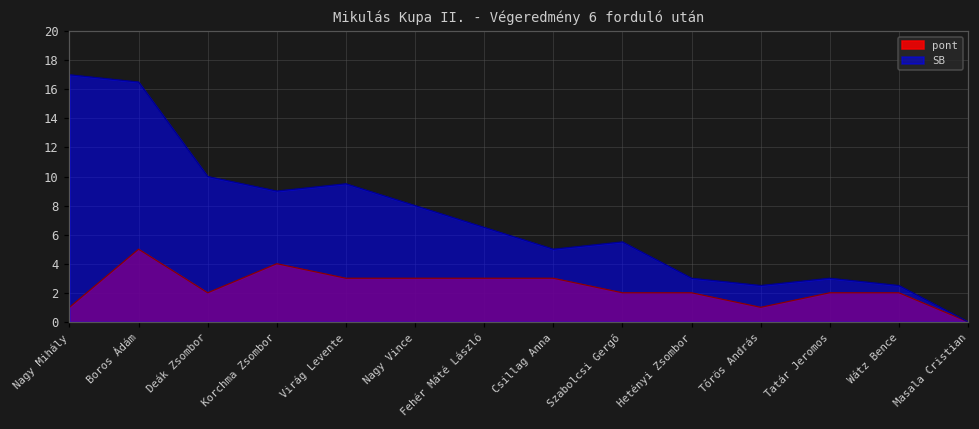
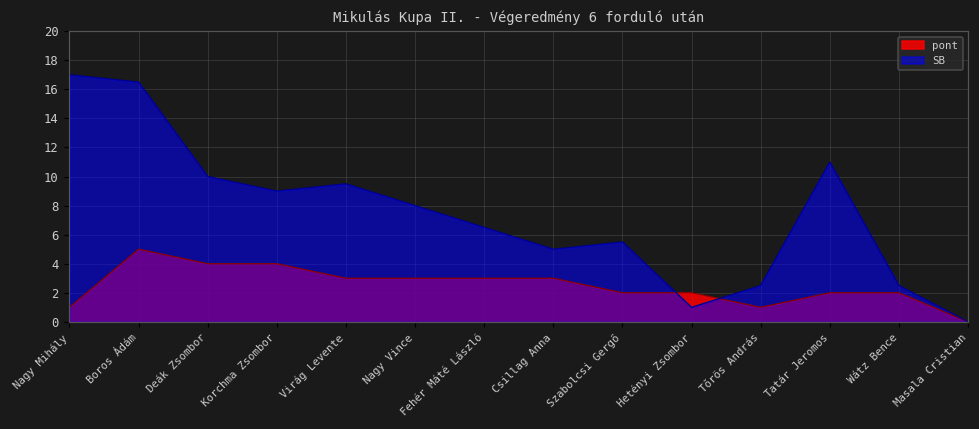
  {
    "pont": {
      "Nagy Mihály": 1,
      "Boros Ádám": 5,
-     "Deák Zsombor": 2,
+     "Deák Zsombor": 4,
      "Korchma Zsombor": 4,
      "Virág Levente": 3,
      "Nagy Vince": 3,
      "Fehér Máté László": 3,
      "Csillag Anna": 3,
      "Szabolcsi Gergő": 2,
      "Hetényi Zsombor": 2,
      "Tőrös András": 1,
      "Tatár Jeromos": 2,
      "Wátz Bence": 2
    },
    "SB": {
      "Nagy Mihály": 17,
      "Boros Ádám": 16.5,
      "Deák Zsombor": 10,
      "Korchma Zsombor": 9,
      "Virág Levente": 9.5,
      "Nagy Vince": 8,
      "Fehér Máté László": 6.5,
      "Csillag Anna": 5,
      "Szabolcsi Gergő": 5.5,
-     "Hetényi Zsombor": 3,
+     "Hetényi Zsombor": 1,
      "Tőrös András": 2.5,
-     "Tatár Jeromos": 3,
+     "Tatár Jeromos": 11,
      "Wátz Bence": 2.5
    }
  }
